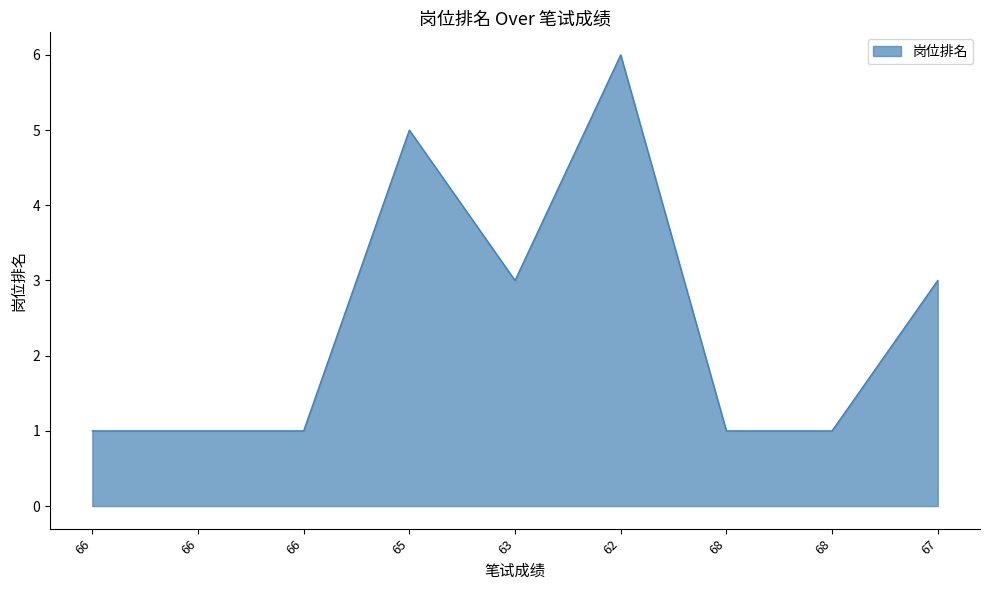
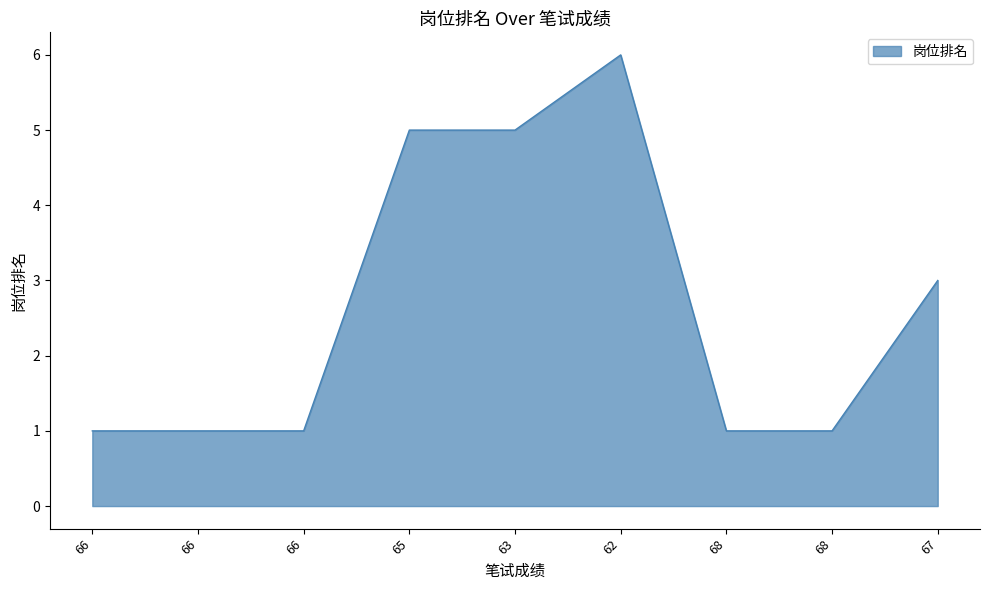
  {
    "65": 5,
-   "63": 3,
+   "63": 5,
    "62": 6,
    "67": 3
  }
